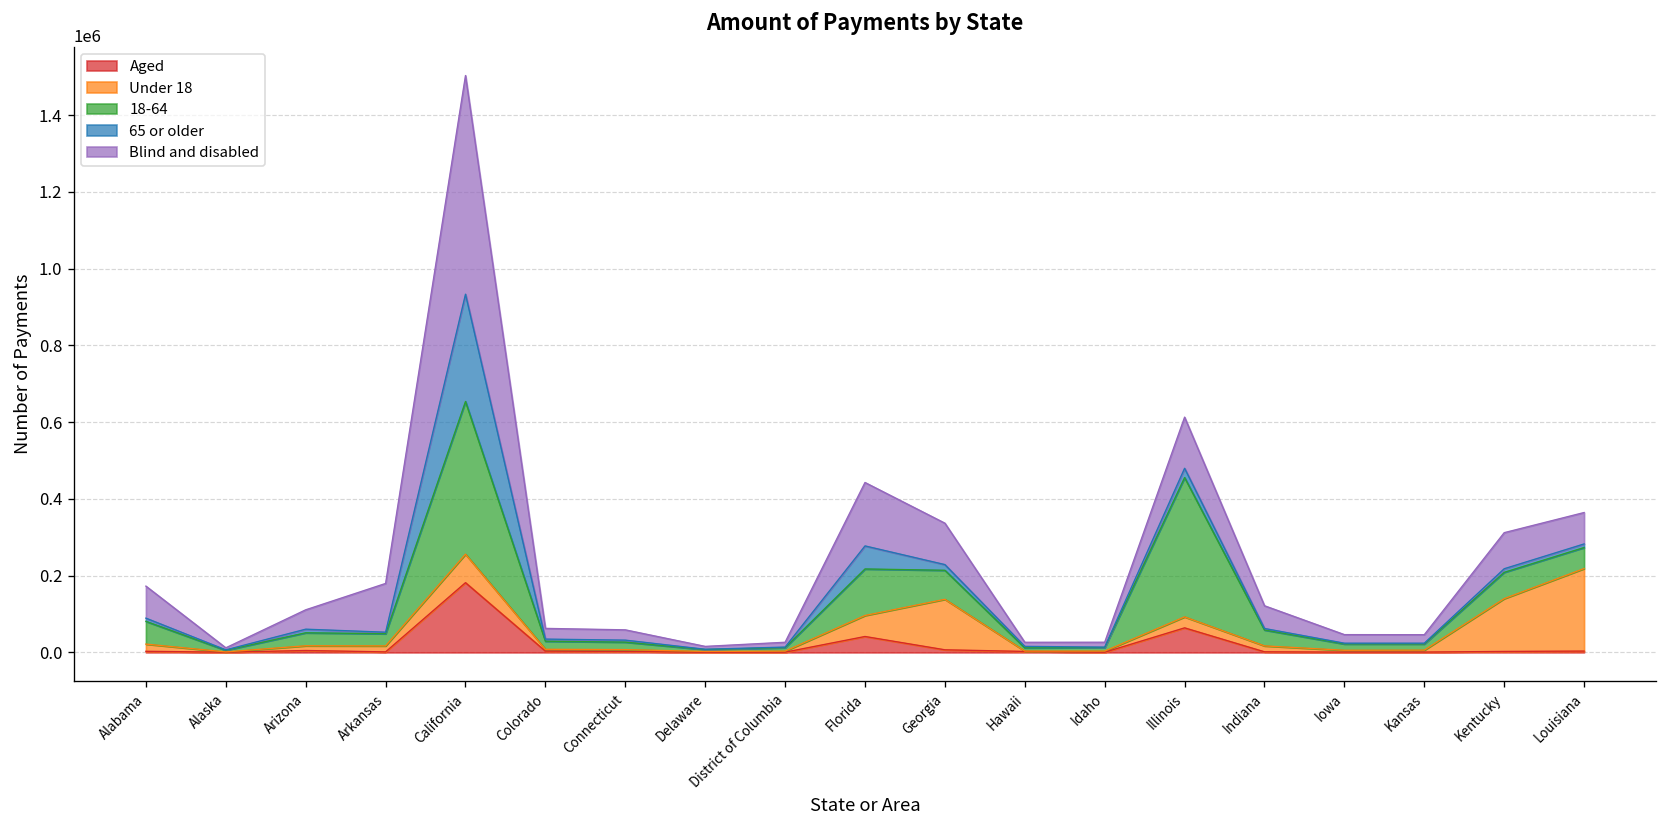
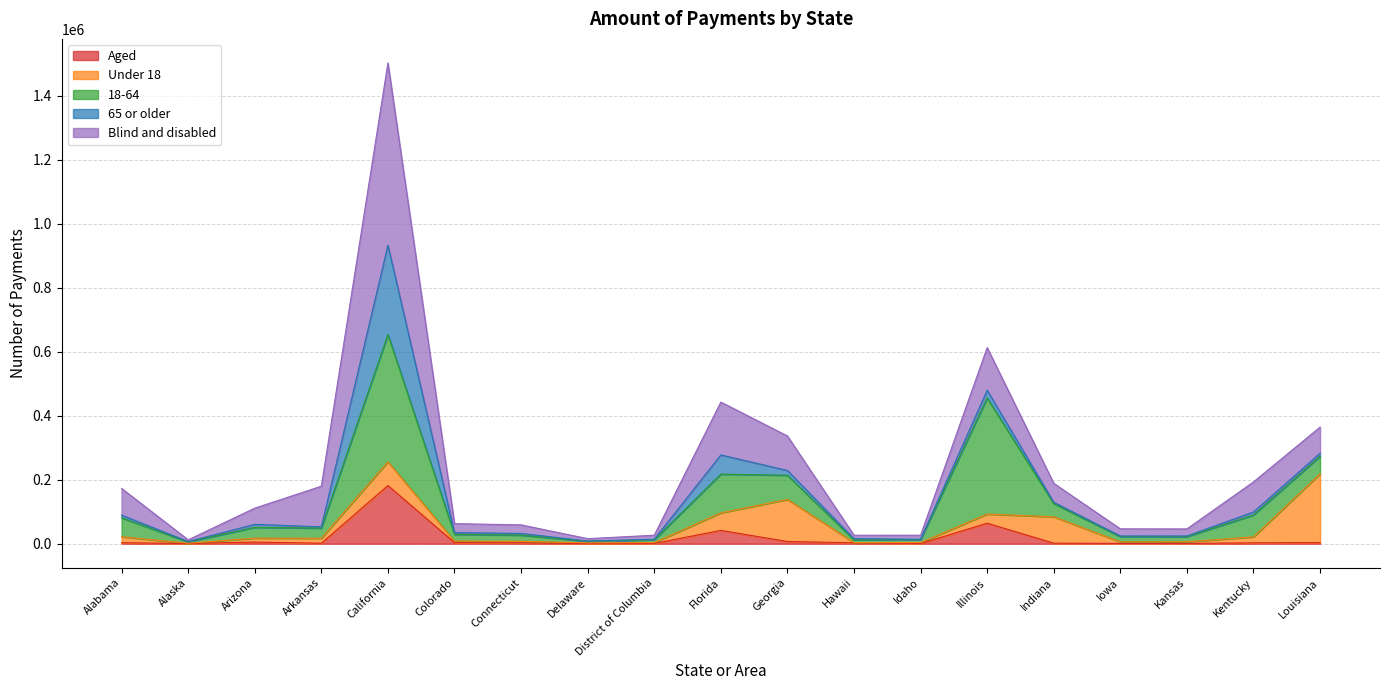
  {
    "Aged": {
      "Alabama": 0,
      "Arizona": 10000,
      "Arkansas": 0,
      "California": 180000,
      "Florida": 40000,
      "Georgia": 10000,
      "Illinois": 60000,
      "Indiana": 0,
      "Kentucky": 0,
      "Louisiana": 0
    },
    "Under 18": {
      "Alabama": 20000,
      "Arizona": 10000,
      "Arkansas": 20000,
      "California": 70000,
      "Florida": 50000,
      "Georgia": 130000,
      "Illinois": 30000,
-     "Indiana": 20000,
-     "Kentucky": 140000,
+     "Indiana": 80000,
+     "Kentucky": 20000,
      "Louisiana": 210000
    },
    "18-64": {
      "Alabama": 60000,
      "Arizona": 30000,
      "California": 400000,
      "Florida": 120000,
      "Georgia": 80000,
      "Illinois": 360000,
      "Kentucky": 70000,
      "Louisiana": 50000
    },
    "65 or older": {
      "Alabama": 10000,
      "Arizona": 10000,
      "California": 280000,
      "Florida": 60000,
      "Georgia": 10000,
      "Illinois": 20000,
      "Kentucky": 10000,
      "Louisiana": 10000
    },
    "Blind and disabled": {
      "Alabama": 80000,
      "Arizona": 50000,
      "Arkansas": 130000,
      "California": 570000,
      "Colorado": 30000,
      "Connecticut": 30000,
      "District of Columbia": 10000,
      "Florida": 170000,
      "Georgia": 110000,
      "Hawaii": 10000,
      "Idaho": 10000,
      "Illinois": 130000,
      "Indiana": 60000,
      "Iowa": 20000,
      "Kansas": 20000,
      "Kentucky": 90000,
      "Louisiana": 80000
    }
  }
